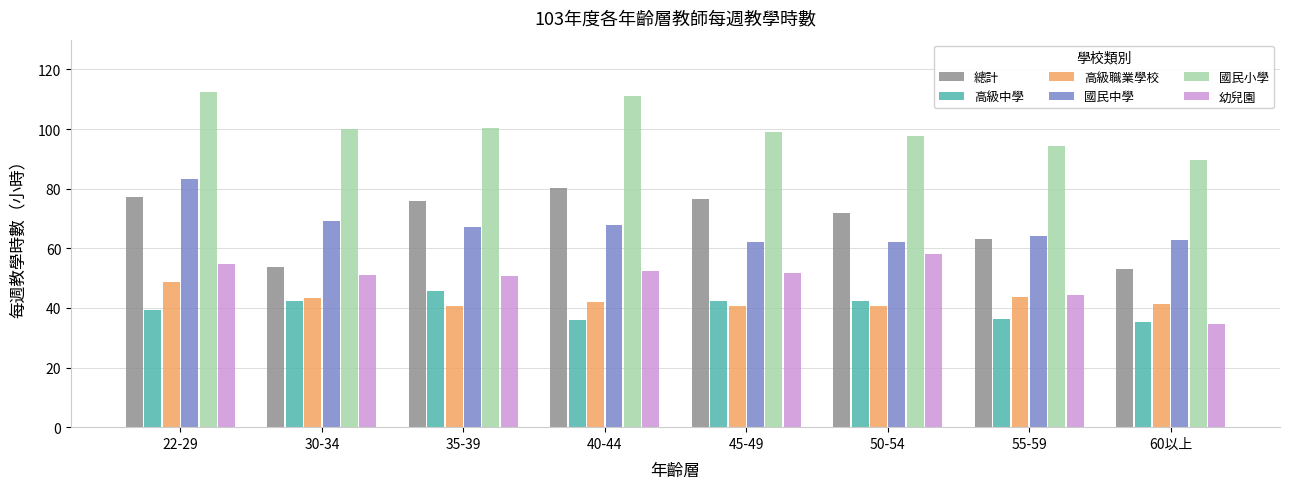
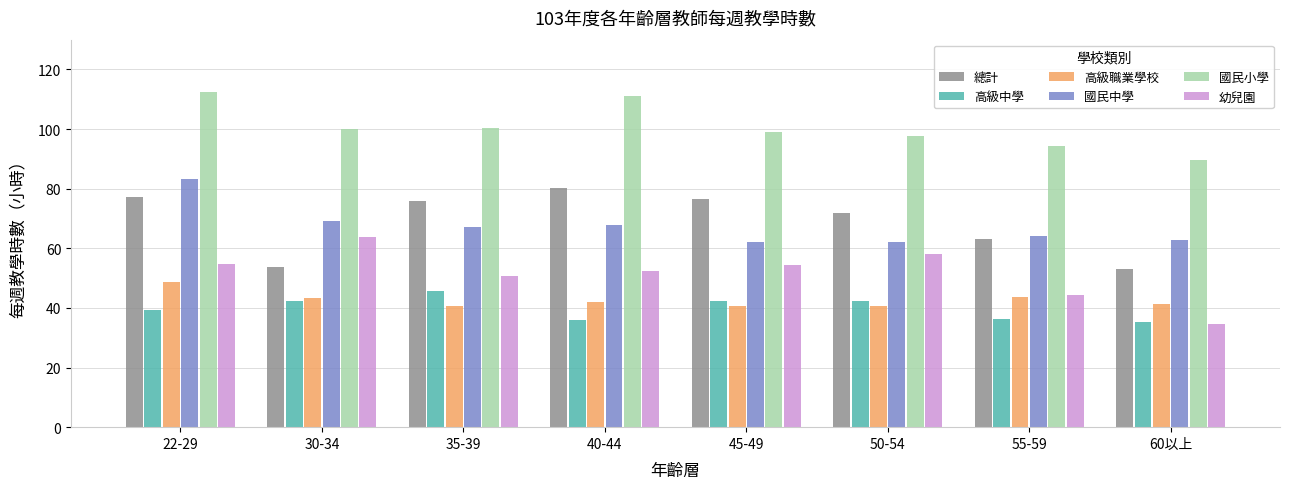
  {
    "總計": {
      "22-29": 77,
      "30-34": 54,
      "35-39": 76,
      "40-44": 80,
      "45-49": 77,
      "50-54": 72,
      "55-59": 63,
      "60以上": 53
    },
    "高級中學": {
      "22-29": 39,
      "30-34": 42,
      "35-39": 46,
      "40-44": 36,
      "45-49": 42,
      "50-54": 42,
      "55-59": 36,
      "60以上": 35
    },
    "高級職業學校": {
      "22-29": 49,
      "30-34": 43,
      "35-39": 41,
      "40-44": 42,
      "45-49": 41,
      "50-54": 41,
      "55-59": 44,
      "60以上": 41
    },
    "國民中學": {
      "22-29": 83,
      "30-34": 69,
      "35-39": 67,
      "40-44": 68,
      "45-49": 62,
      "50-54": 62,
      "55-59": 64,
      "60以上": 63
    },
    "國民小學": {
      "22-29": 113,
      "30-34": 100,
      "35-39": 101,
      "40-44": 111,
      "45-49": 99,
      "50-54": 98,
      "55-59": 94,
      "60以上": 90
    },
    "幼兒園": {
      "22-29": 55,
-     "30-34": 51,
+     "30-34": 64,
      "35-39": 51,
      "40-44": 52,
-     "45-49": 52,
+     "45-49": 54,
      "50-54": 58,
      "55-59": 44,
      "60以上": 35
    }
  }
